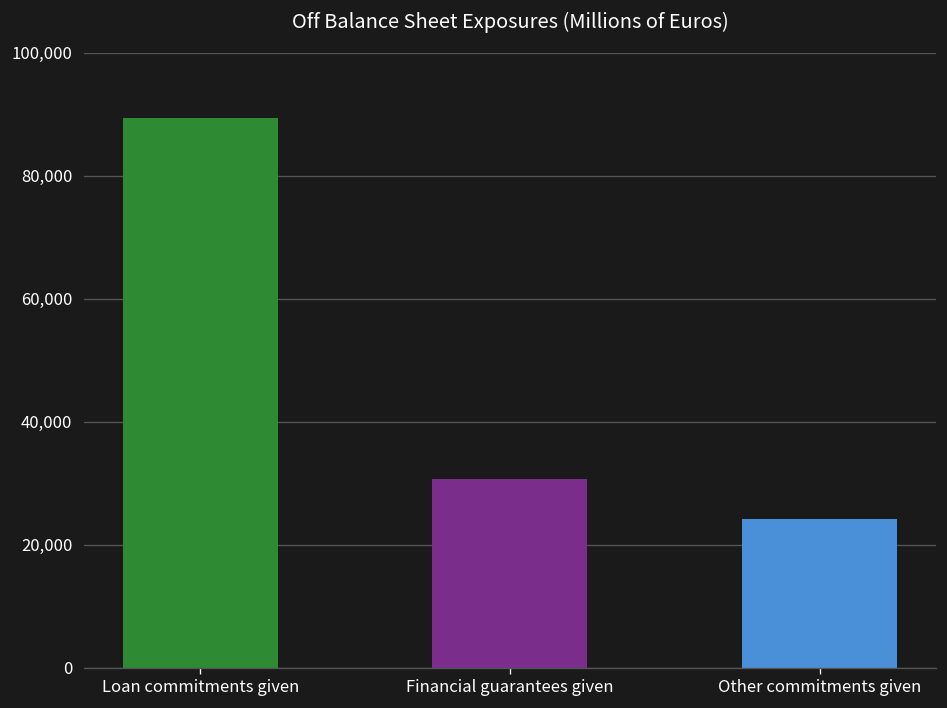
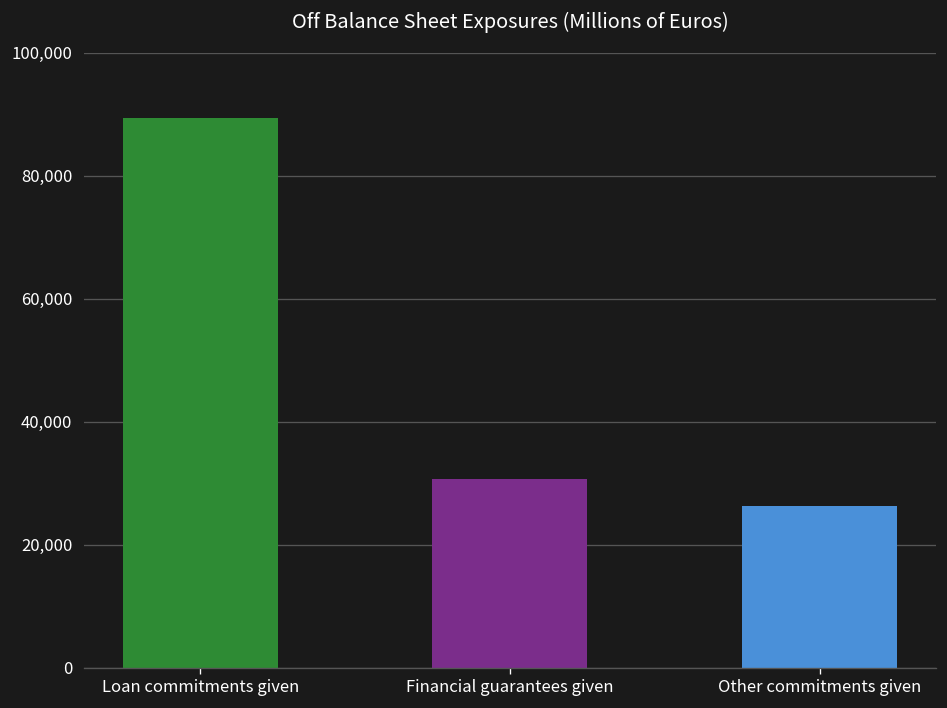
  {
    "Loan commitments given": "89,000",
    "Financial guarantees given": "31,000",
-   "Other commitments given": "24,000"
+   "Other commitments given": "26,000"
  }
